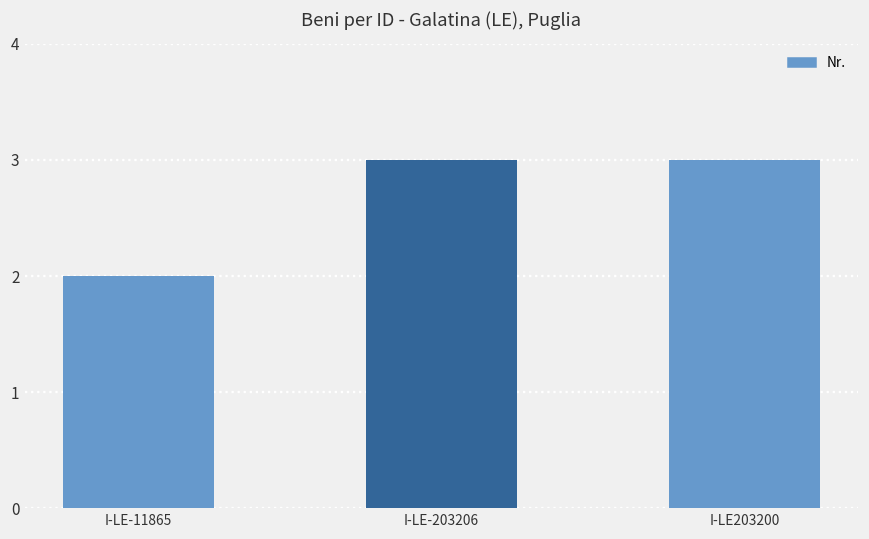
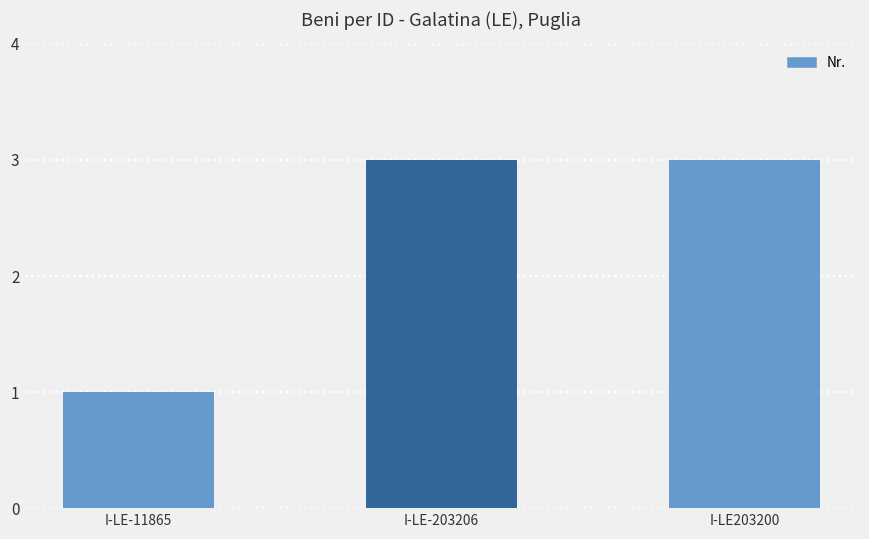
  {
-   "I-LE-11865": 2,
+   "I-LE-11865": 1,
    "I-LE-203206": 3,
    "I-LE203200": 3
  }
